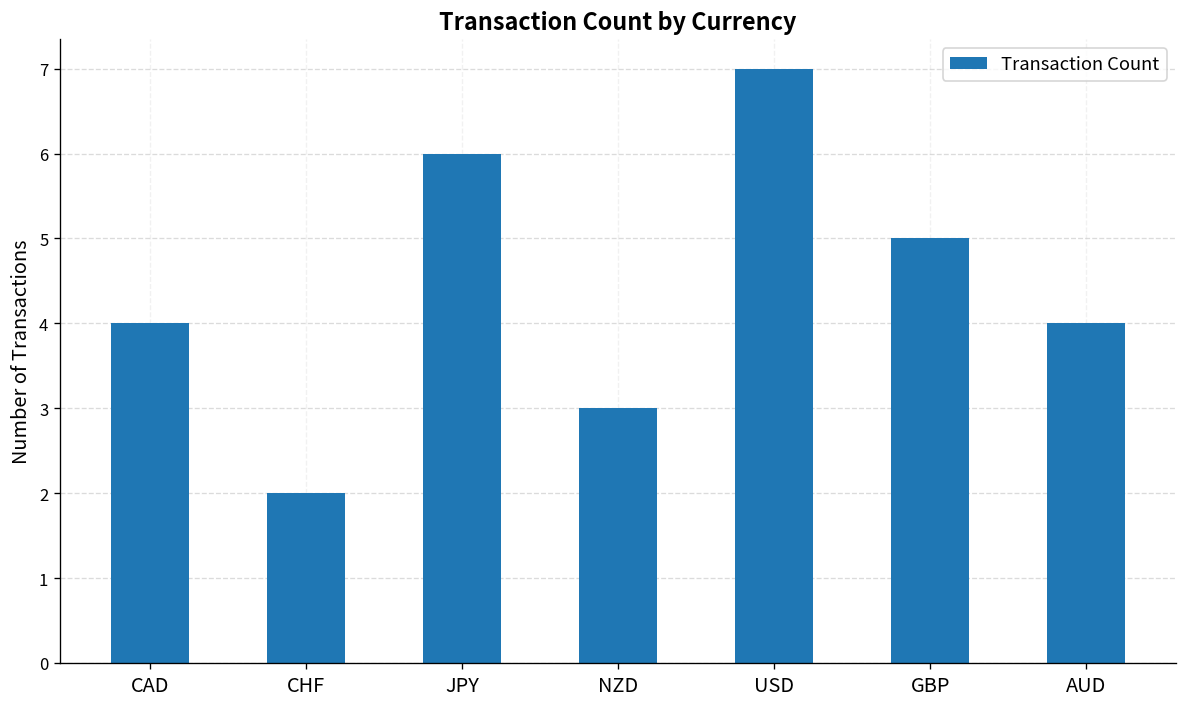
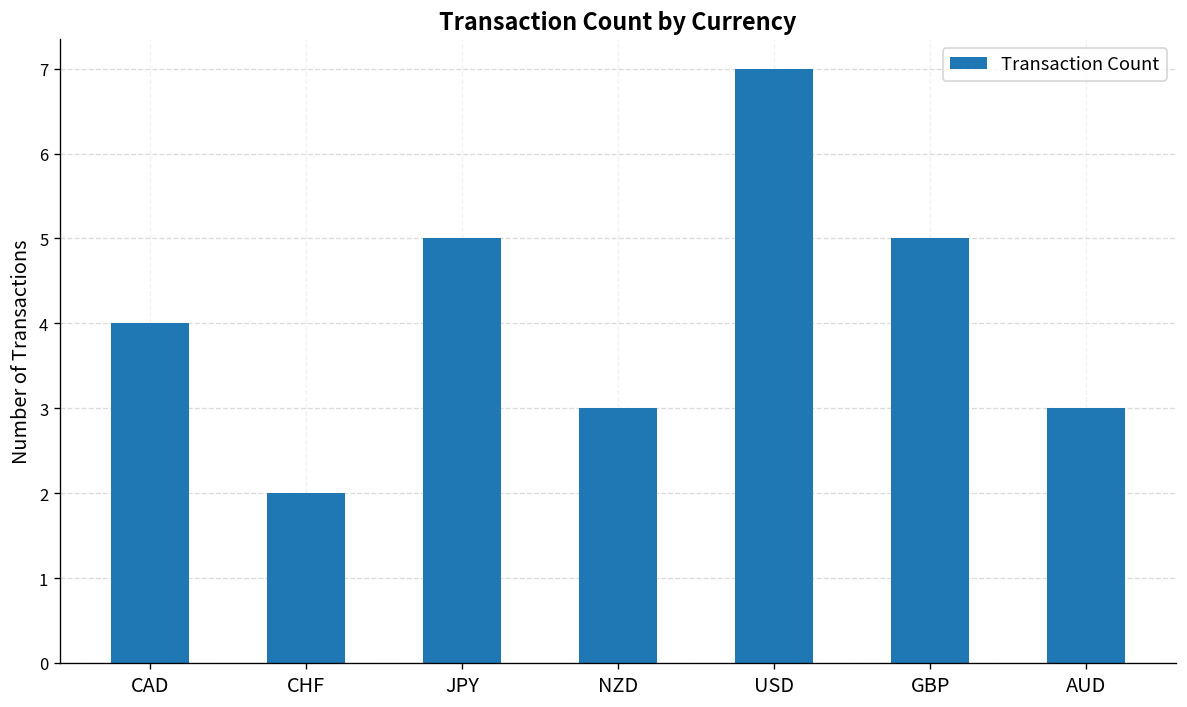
  {
    "CAD": 4,
    "CHF": 2,
-   "JPY": 6,
+   "JPY": 5,
    "NZD": 3,
    "USD": 7,
    "GBP": 5,
-   "AUD": 4
+   "AUD": 3
  }
